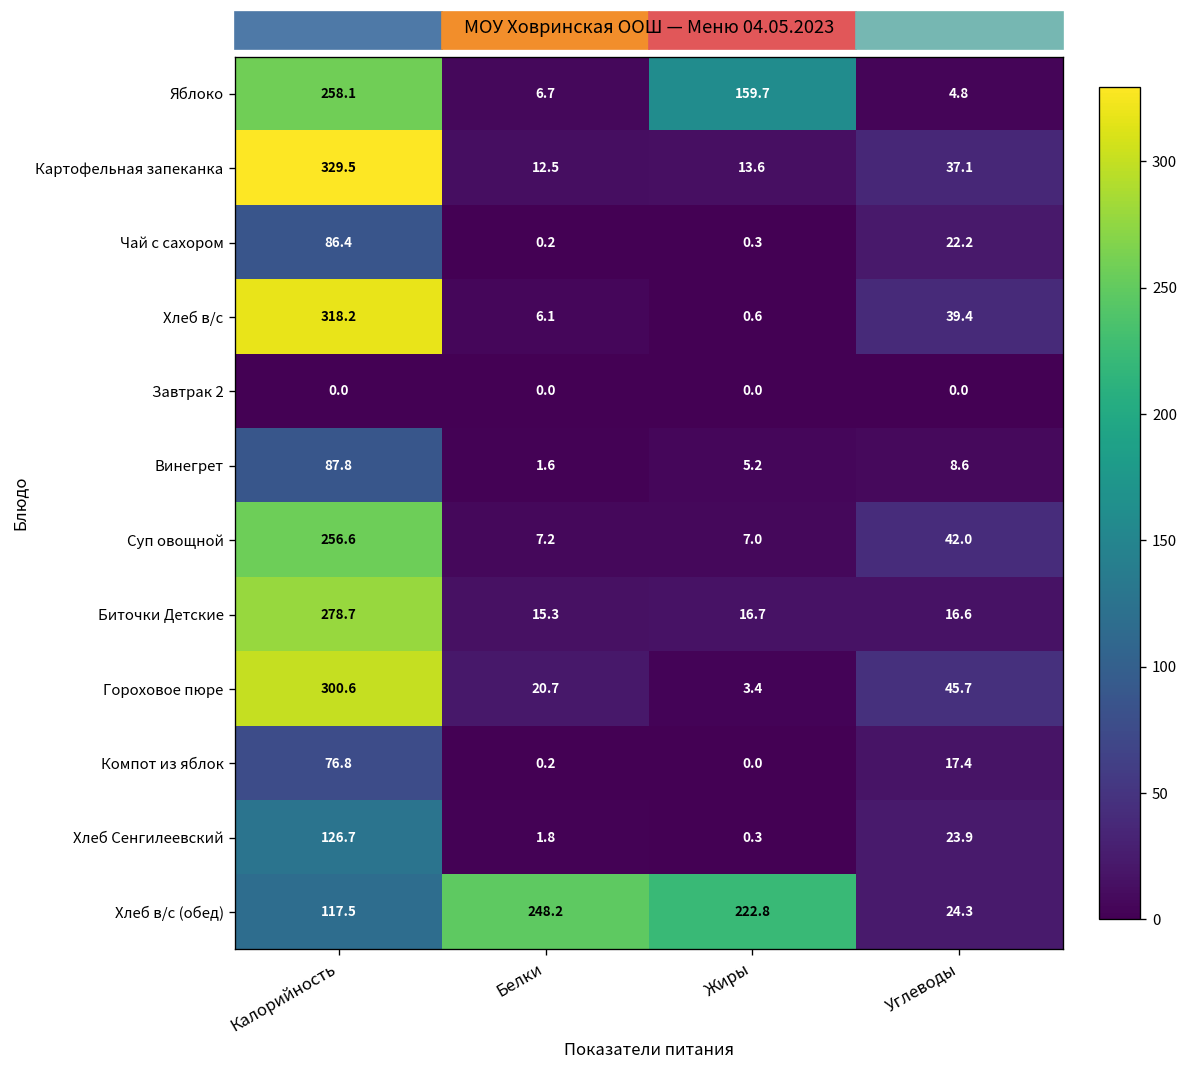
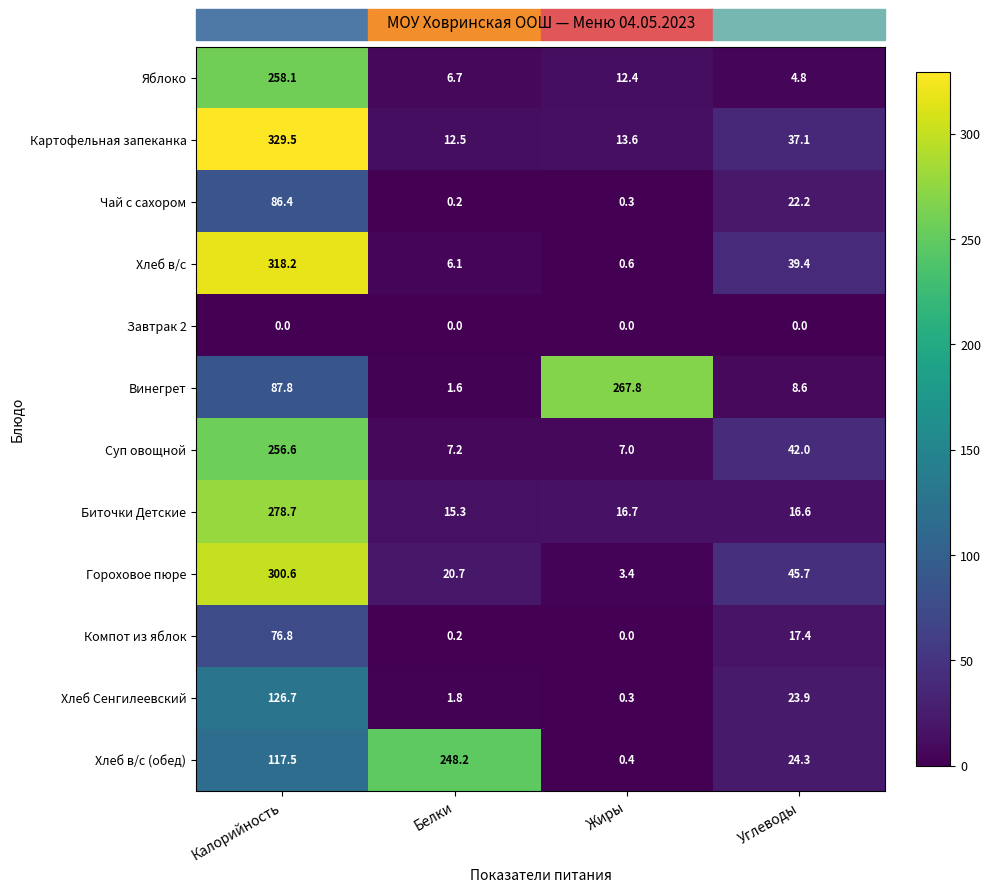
  {
    "Яблоко": {
      "Калорийность": 258.1,
      "Белки": 6.7,
-     "Жиры": 159.7,
+     "Жиры": 12.4,
      "Углеводы": 4.8
    },
    "Картофельная запеканка": {
      "Калорийность": 329.5,
      "Белки": 12.5,
      "Жиры": 13.6,
      "Углеводы": 37.1
    },
    "Чай с сахором": {
      "Калорийность": 86.4,
      "Белки": 0.2,
      "Жиры": 0.3,
      "Углеводы": 22.2
    },
    "Хлеб в/с": {
      "Калорийность": 318.2,
      "Белки": 6.1,
      "Жиры": 0.6,
      "Углеводы": 39.4
    },
    "Завтрак 2": {
      "Калорийность": 0.0,
      "Белки": 0.0,
      "Жиры": 0.0,
      "Углеводы": 0.0
    },
    "Винегрет": {
      "Калорийность": 87.8,
      "Белки": 1.6,
-     "Жиры": 5.2,
+     "Жиры": 267.8,
      "Углеводы": 8.6
    },
    "Суп овощной": {
      "Калорийность": 256.6,
      "Белки": 7.2,
      "Жиры": 7.0,
      "Углеводы": 42.0
    },
    "Биточки Детские": {
      "Калорийность": 278.7,
      "Белки": 15.3,
      "Жиры": 16.7,
      "Углеводы": 16.6
    },
    "Гороховое пюре": {
      "Калорийность": 300.6,
      "Белки": 20.7,
      "Жиры": 3.4,
      "Углеводы": 45.7
    },
    "Компот из яблок": {
      "Калорийность": 76.8,
      "Белки": 0.2,
      "Жиры": 0.0,
      "Углеводы": 17.4
    },
    "Хлеб Сенгилеевский": {
      "Калорийность": 126.7,
      "Белки": 1.8,
      "Жиры": 0.3,
      "Углеводы": 23.9
    },
    "Хлеб в/с (обед)": {
      "Калорийность": 117.5,
      "Белки": 248.2,
-     "Жиры": 222.8,
+     "Жиры": 0.4,
      "Углеводы": 24.3
    }
  }
